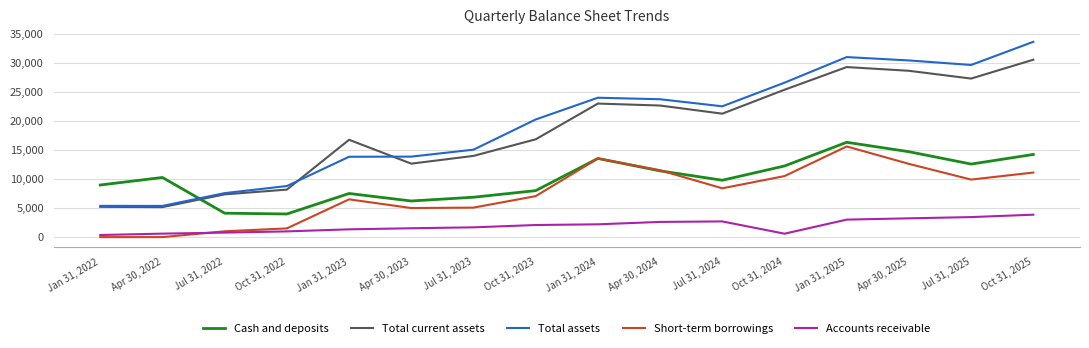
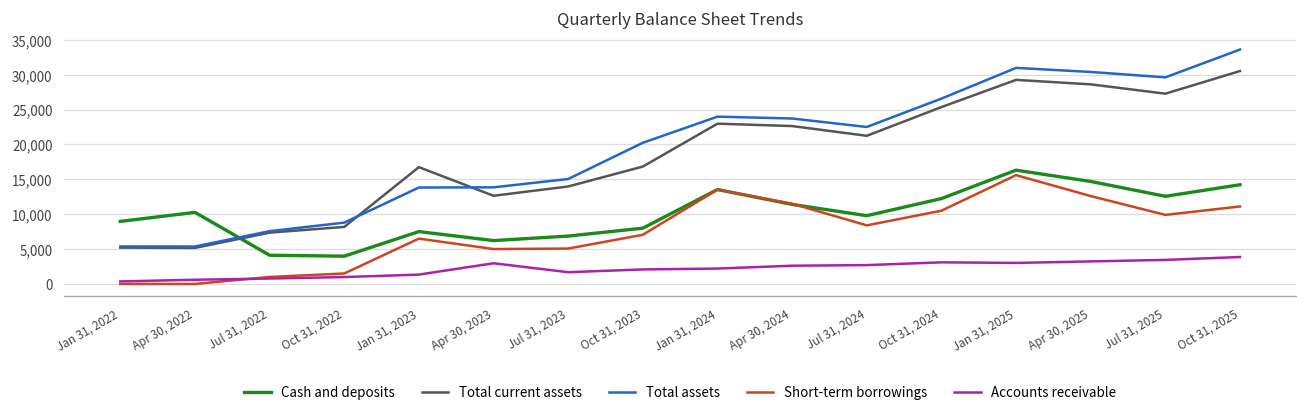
  {
    "Cash and deposits": {
      "Jan 31, 2022": "9,000",
      "Apr 30, 2022": "10,000",
      "Jul 31, 2022": "4,000",
      "Oct 31, 2022": "4,000",
      "Jan 31, 2023": "8,000",
      "Apr 30, 2023": "6,000",
      "Jul 31, 2023": "7,000",
      "Oct 31, 2023": "8,000",
      "Jul 31, 2024": "10,000",
      "Oct 31, 2024": "12,000",
      "Jan 31, 2025": "16,000",
      "Apr 30, 2025": "15,000",
      "Jul 31, 2025": "13,000",
      "Oct 31, 2025": "14,000"
    },
    "Total current assets": {
      "Oct 31, 2022": "8,000",
      "Jan 31, 2023": "17,000",
      "Apr 30, 2023": "13,000",
      "Jul 31, 2023": "14,000",
      "Oct 31, 2023": "17,000",
      "Jan 31, 2024": "23,000",
      "Apr 30, 2024": "23,000",
      "Jul 31, 2024": "21,000",
      "Oct 31, 2024": "25,000",
      "Jan 31, 2025": "29,000",
      "Apr 30, 2025": "29,000",
      "Jul 31, 2025": "27,000",
      "Oct 31, 2025": "31,000"
    },
    "Total assets": {
      "Oct 31, 2022": "9,000",
      "Jan 31, 2023": "14,000",
      "Apr 30, 2023": "14,000",
      "Jul 31, 2023": "15,000",
      "Oct 31, 2023": "20,000",
      "Jan 31, 2024": "24,000",
      "Apr 30, 2024": "24,000",
      "Jul 31, 2024": "23,000",
      "Oct 31, 2024": "27,000",
      "Jan 31, 2025": "31,000",
      "Apr 30, 2025": "30,000",
      "Jul 31, 2025": "30,000",
      "Oct 31, 2025": "34,000"
    },
    "Short-term borrowings": {
      "Apr 30, 2022": "0",
      "Oct 31, 2022": "2,000",
      "Jan 31, 2023": "7,000",
      "Apr 30, 2023": "5,000",
      "Jul 31, 2023": "5,000",
      "Oct 31, 2023": "7,000",
      "Jul 31, 2024": "8,000",
      "Oct 31, 2024": "11,000",
      "Jan 31, 2025": "16,000",
      "Apr 30, 2025": "13,000",
      "Jul 31, 2025": "10,000",
      "Oct 31, 2025": "11,000"
    },
    "Accounts receivable": {
      "Apr 30, 2022": "1,000",
      "Oct 31, 2022": "1,000",
      "Jan 31, 2023": "1,000",
-     "Apr 30, 2023": "2,000",
+     "Apr 30, 2023": "3,000",
      "Jul 31, 2023": "2,000",
      "Oct 31, 2023": "2,000",
      "Jan 31, 2024": "2,000",
      "Apr 30, 2024": "3,000",
      "Jul 31, 2024": "3,000",
-     "Oct 31, 2024": "1,000",
+     "Oct 31, 2024": "3,000",
      "Jan 31, 2025": "3,000",
      "Apr 30, 2025": "3,000",
      "Jul 31, 2025": "3,000",
      "Oct 31, 2025": "4,000"
    }
  }
